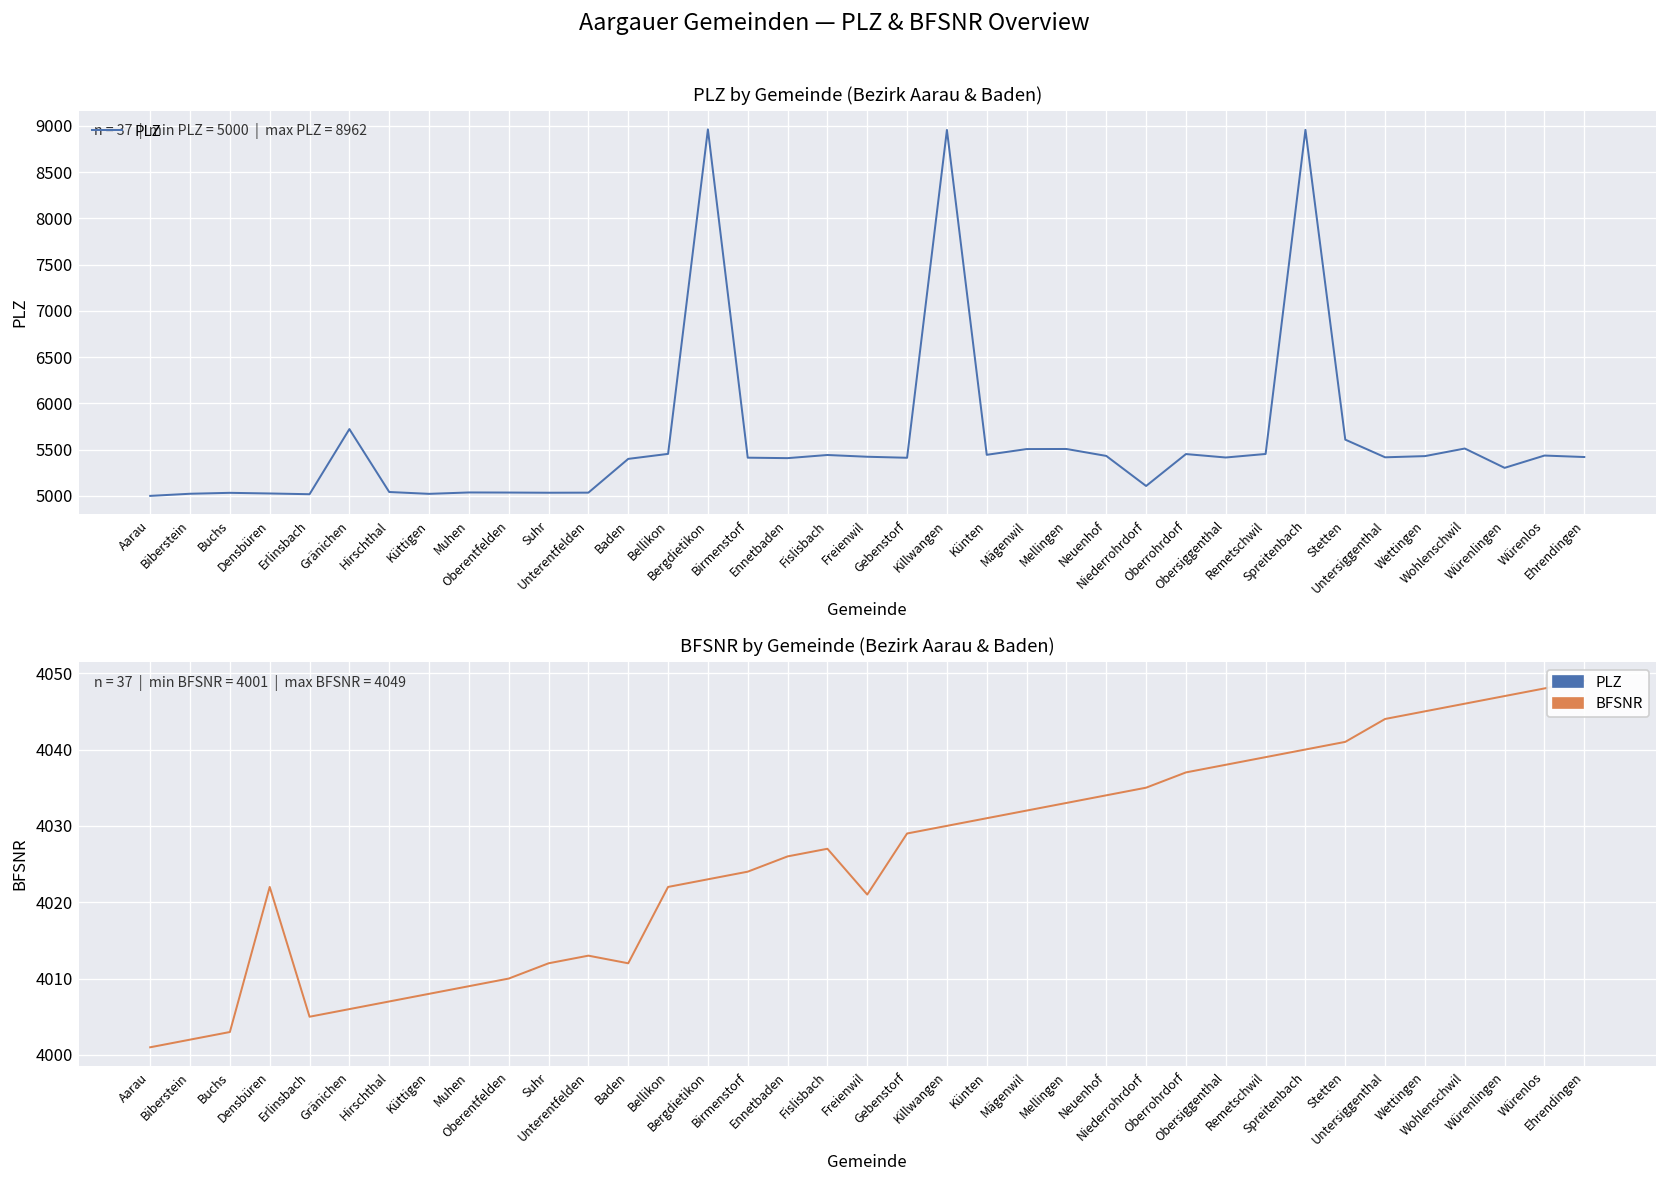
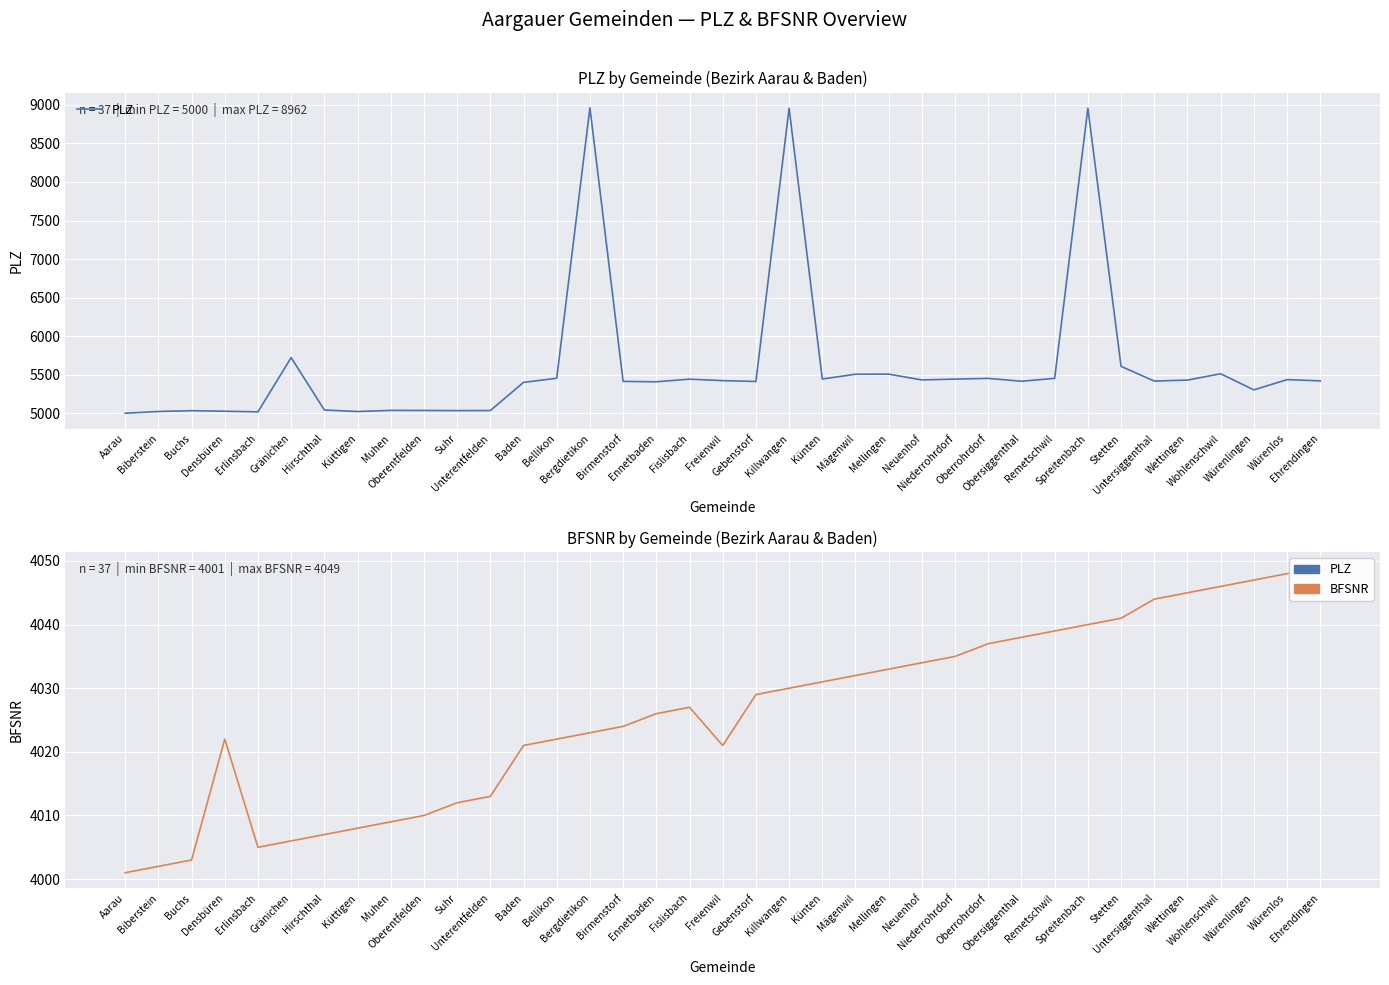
  {
    "PLZ by Gemeinde (Bezirk Aarau & Baden)": {
      "Aarau": 5000,
      "Biberstein": 5000,
      "Buchs": 5000,
      "Densbüren": 5000,
      "Erlinsbach": 5000,
      "Gränichen": 5700,
      "Hirschthal": 5000,
      "Küttigen": 5000,
      "Muhen": 5000,
      "Oberentfelden": 5000,
      "Suhr": 5000,
      "Unterentfelden": 5000,
      "Baden": 5400,
      "Bellikon": 5500,
      "Bergdietikon": 9000,
      "Birmenstorf": 5400,
      "Ennetbaden": 5400,
      "Fislisbach": 5400,
      "Freienwil": 5400,
      "Gebenstorf": 5400,
      "Killwangen": 9000,
      "Künten": 5400,
      "Mägenwil": 5500,
      "Mellingen": 5500,
      "Neuenhof": 5400,
-     "Niederrohrdorf": 5100,
+     "Niederrohrdorf": 5400,
      "Oberrohrdorf": 5500,
      "Obersiggenthal": 5400,
      "Remetschwil": 5500,
      "Spreitenbach": 9000,
      "Stetten": 5600,
      "Untersiggenthal": 5400,
      "Wettingen": 5400,
      "Wohlenschwil": 5500,
      "Würenlingen": 5300,
      "Würenlos": 5400,
      "Ehrendingen": 5400
    },
    "BFSNR by Gemeinde (Bezirk Aarau & Baden)": {
      "Aarau": 4001,
      "Biberstein": 4002,
      "Buchs": 4003,
      "Densbüren": 4022,
      "Erlinsbach": 4005,
      "Gränichen": 4006,
      "Hirschthal": 4007,
      "Küttigen": 4008,
      "Muhen": 4009,
      "Oberentfelden": 4010,
      "Suhr": 4012,
      "Unterentfelden": 4013,
-     "Baden": 4012,
+     "Baden": 4021,
      "Bellikon": 4022,
      "Bergdietikon": 4023,
      "Birmenstorf": 4024,
      "Ennetbaden": 4026,
      "Fislisbach": 4027,
      "Freienwil": 4021,
      "Gebenstorf": 4029,
      "Killwangen": 4030,
      "Künten": 4031,
      "Mägenwil": 4032,
      "Mellingen": 4033,
      "Neuenhof": 4034,
      "Niederrohrdorf": 4035,
      "Oberrohrdorf": 4037,
      "Obersiggenthal": 4038,
      "Remetschwil": 4039,
      "Spreitenbach": 4040,
      "Stetten": 4041,
      "Untersiggenthal": 4044,
      "Wettingen": 4045,
      "Wohlenschwil": 4046,
      "Würenlingen": 4047,
      "Würenlos": 4048
    }
  }
